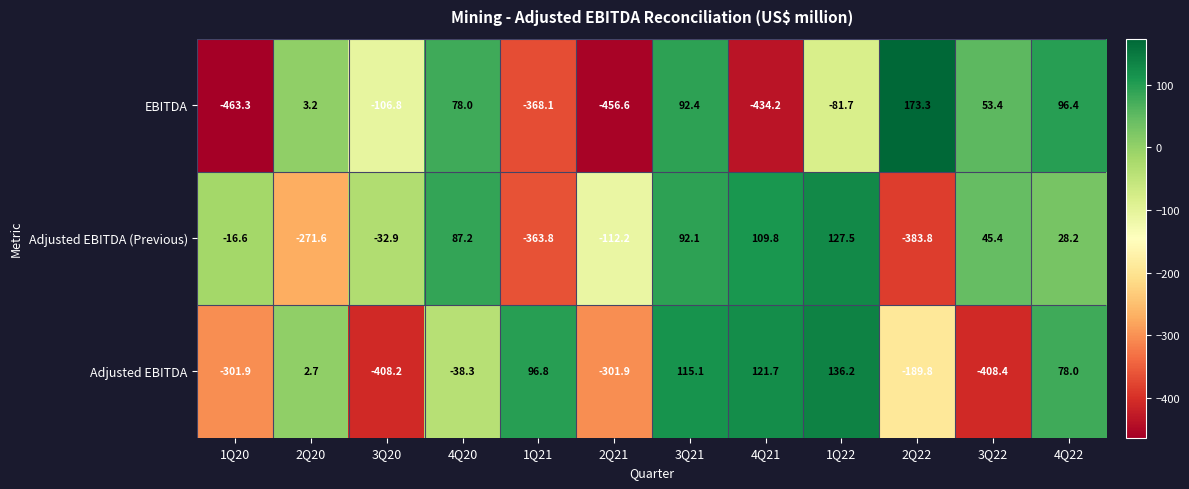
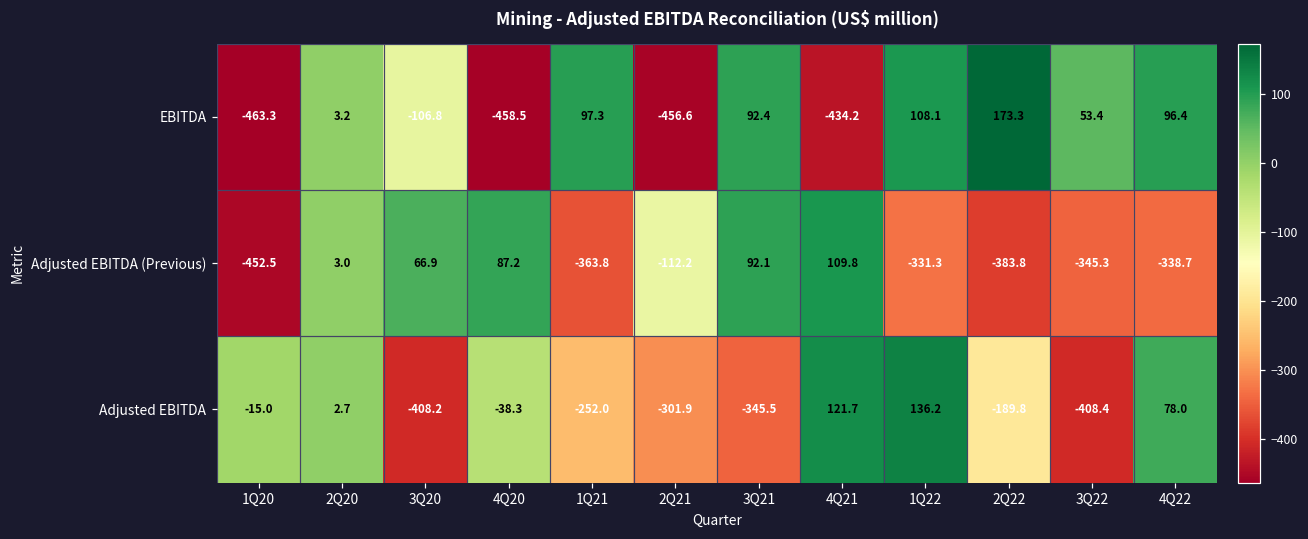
  {
    "EBITDA": {
      "1Q20": -463.3,
      "2Q20": 3.2,
      "3Q20": -106.8,
-     "4Q20": 78.0,
-     "1Q21": -368.1,
+     "4Q20": -458.5,
+     "1Q21": 97.3,
      "2Q21": -456.6,
      "3Q21": 92.4,
      "4Q21": -434.2,
-     "1Q22": -81.7,
+     "1Q22": 108.1,
      "2Q22": 173.3,
      "3Q22": 53.4,
      "4Q22": 96.4
    },
    "Adjusted EBITDA (Previous)": {
-     "1Q20": -16.6,
-     "2Q20": -271.6,
-     "3Q20": -32.9,
+     "1Q20": -452.5,
+     "2Q20": 3.0,
+     "3Q20": 66.9,
      "4Q20": 87.2,
      "1Q21": -363.8,
      "2Q21": -112.2,
      "3Q21": 92.1,
      "4Q21": 109.8,
-     "1Q22": 127.5,
+     "1Q22": -331.3,
      "2Q22": -383.8,
-     "3Q22": 45.4,
-     "4Q22": 28.2
+     "3Q22": -345.3,
+     "4Q22": -338.7
    },
    "Adjusted EBITDA": {
-     "1Q20": -301.9,
+     "1Q20": -15.0,
      "2Q20": 2.7,
      "3Q20": -408.2,
      "4Q20": -38.3,
-     "1Q21": 96.8,
+     "1Q21": -252.0,
      "2Q21": -301.9,
-     "3Q21": 115.1,
+     "3Q21": -345.5,
      "4Q21": 121.7,
      "1Q22": 136.2,
      "2Q22": -189.8,
      "3Q22": -408.4,
      "4Q22": 78.0
    }
  }
